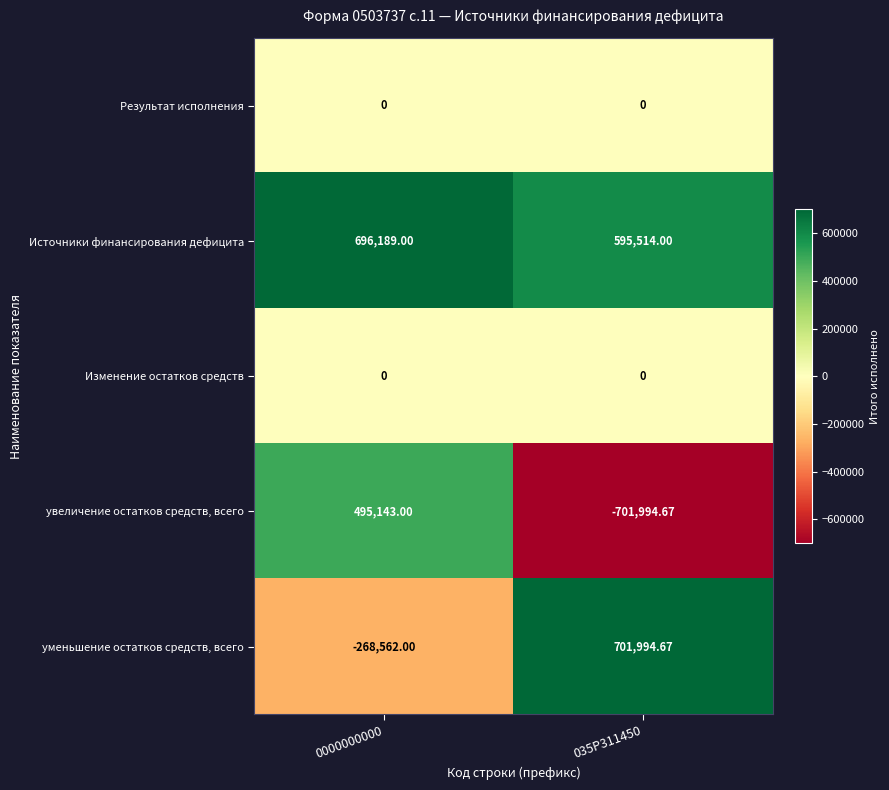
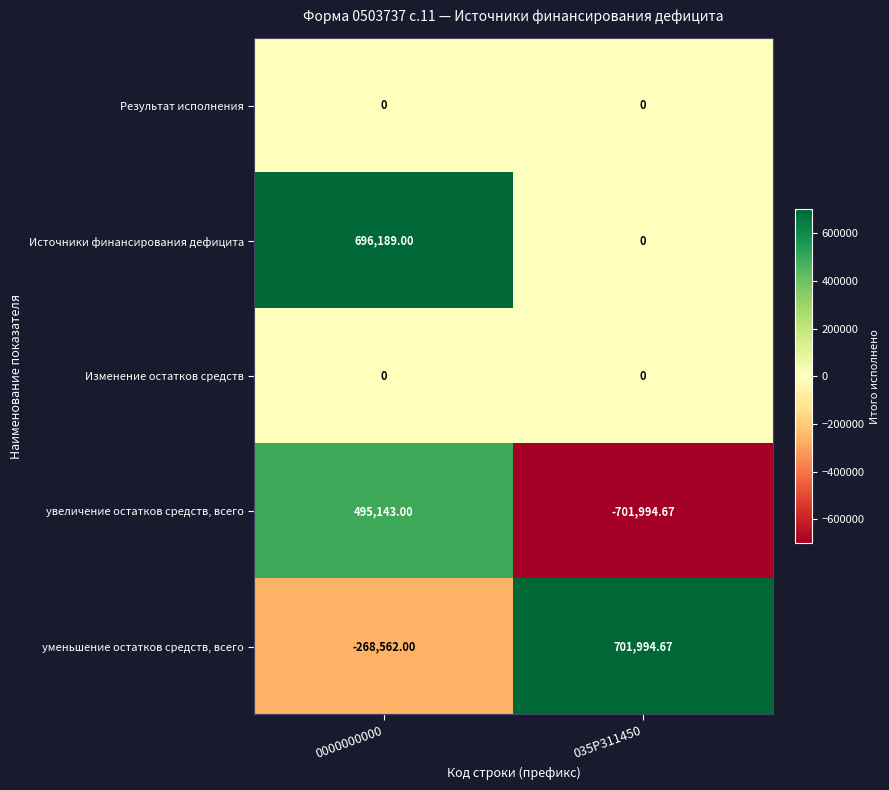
  {
    "Результат исполнения": {
      "0000000000": "0",
      "035P311450": "0"
    },
    "Источники финансирования дефицита": {
      "0000000000": "696,189.00",
-     "035P311450": "595,514.00"
+     "035P311450": "0"
    },
    "Изменение остатков средств": {
      "0000000000": "0",
      "035P311450": "0"
    },
    "увеличение остатков средств, всего": {
      "0000000000": "495,143.00",
      "035P311450": "-701,994.67"
    },
    "уменьшение остатков средств, всего": {
      "0000000000": "-268,562.00",
      "035P311450": "701,994.67"
    }
  }
